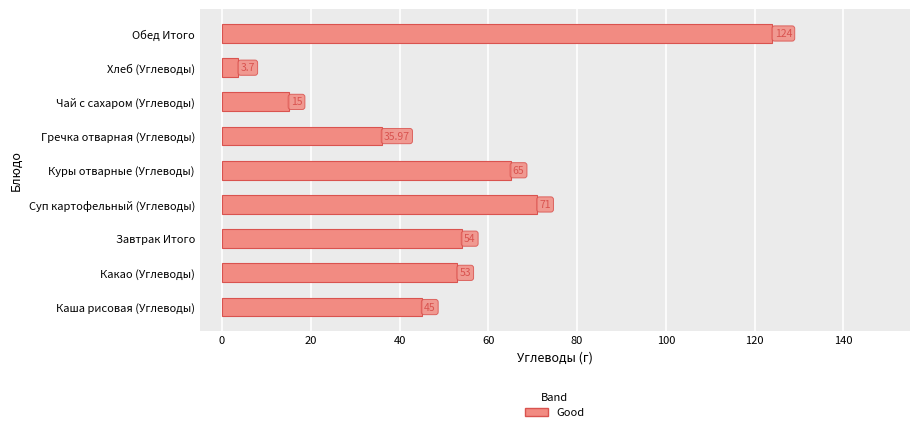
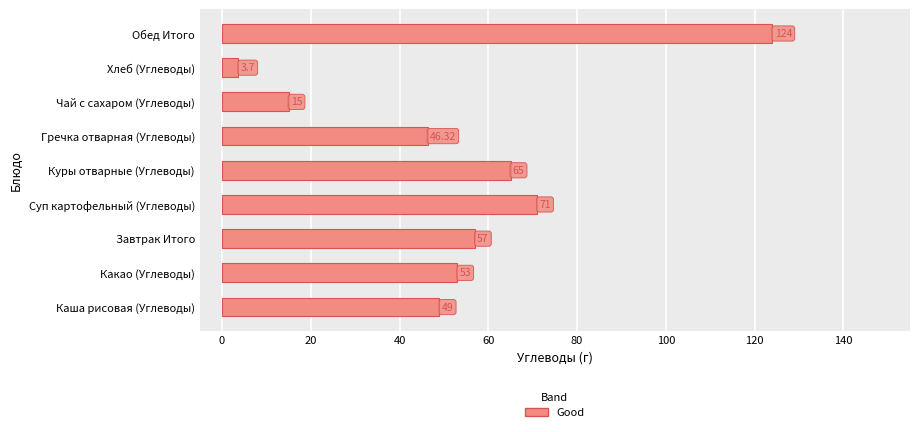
  {
-   "Гречка отварная (Углеводы)": 35.97,
-   "Завтрак Итого": 54,
-   "Каша рисовая (Углеводы)": 45
+   "Гречка отварная (Углеводы)": 46.32,
+   "Завтрак Итого": 57,
+   "Каша рисовая (Углеводы)": 49
  }
